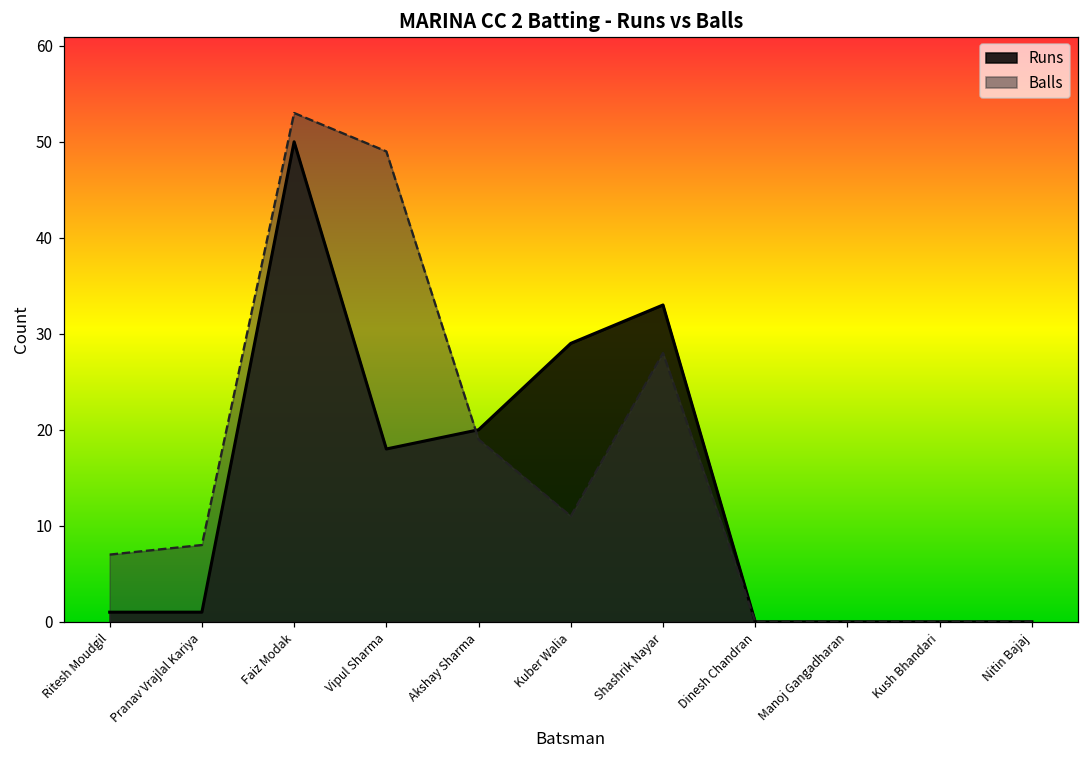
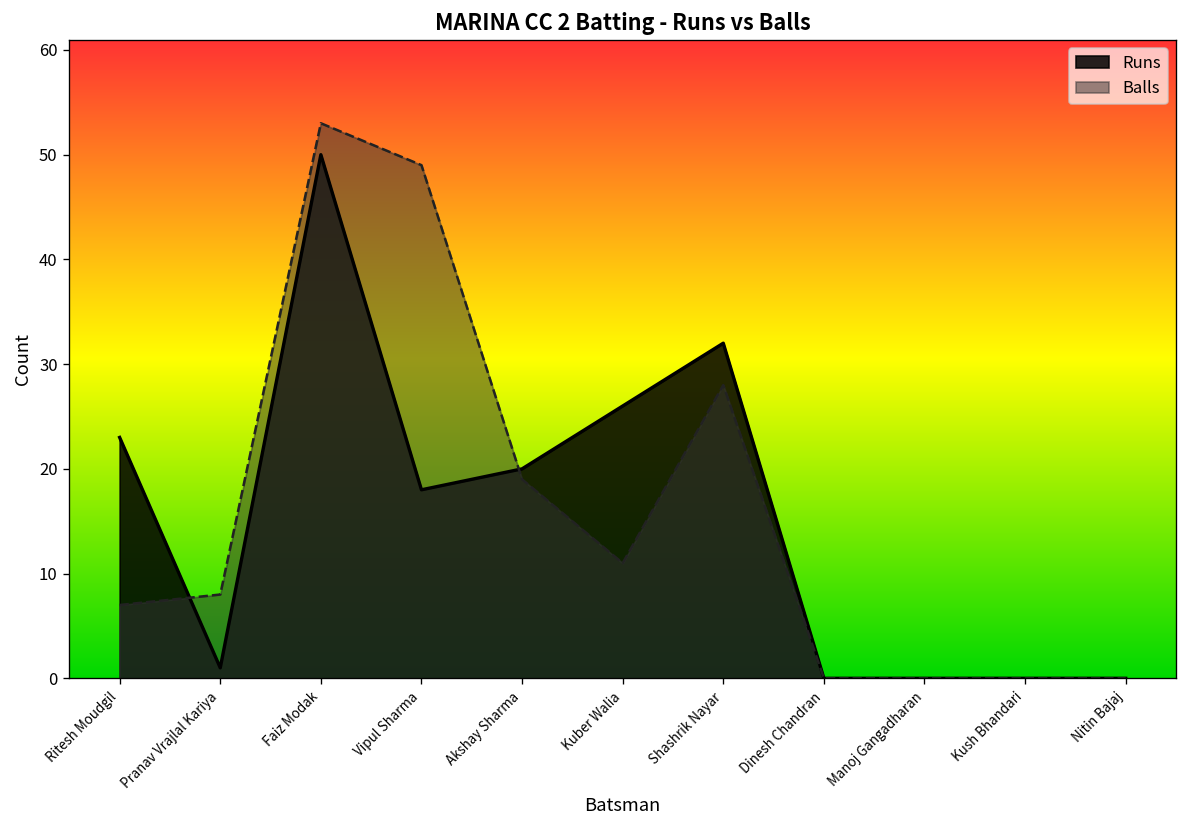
  {
    "Runs": {
-     "Ritesh Moudgil": 1,
+     "Ritesh Moudgil": 23,
      "Pranav Vrajlal Kariya": 1,
      "Faiz Modak": 50,
      "Vipul Sharma": 18,
      "Akshay Sharma": 20,
-     "Kuber Walia": 29,
-     "Shashrik Nayar": 33
+     "Kuber Walia": 26,
+     "Shashrik Nayar": 32
    },
    "Balls": {
      "Ritesh Moudgil": 7,
      "Pranav Vrajlal Kariya": 8,
      "Faiz Modak": 53,
      "Vipul Sharma": 49,
      "Akshay Sharma": 19,
      "Kuber Walia": 11,
      "Shashrik Nayar": 28
    }
  }
